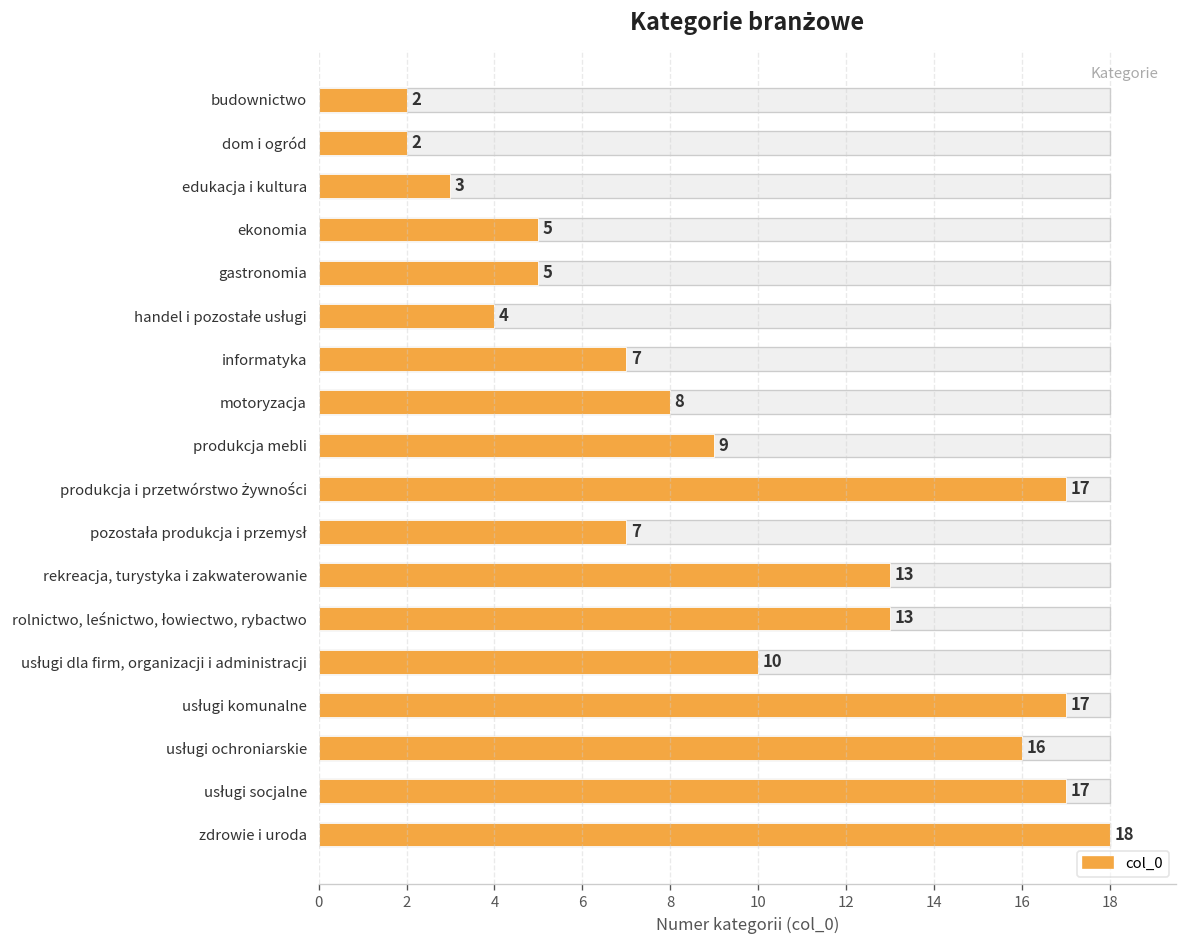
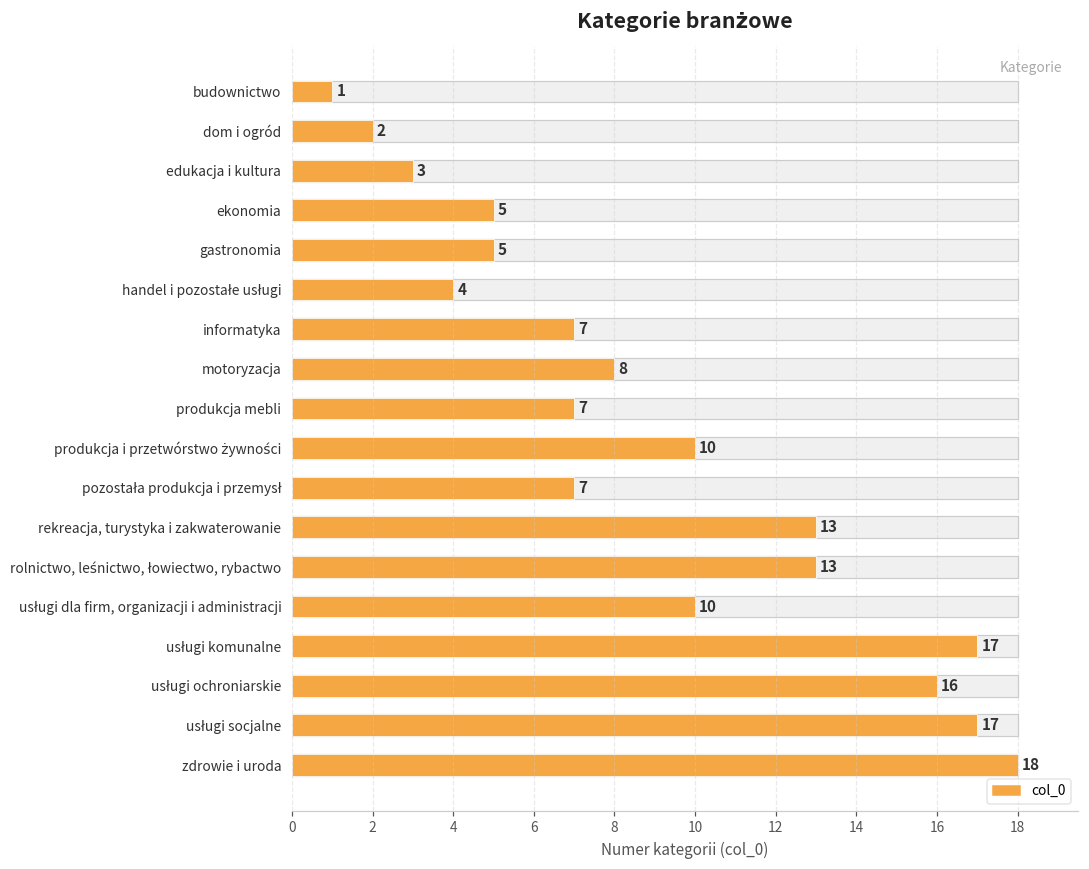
  {
    "col_0": {
-     "budownictwo": 2,
-     "produkcja mebli": 9,
-     "produkcja i przetwórstwo żywności": 17,
+     "budownictwo": 1,
+     "produkcja mebli": 7,
+     "produkcja i przetwórstwo żywności": 10,
      "zdrowie i uroda": 18
    }
  }
